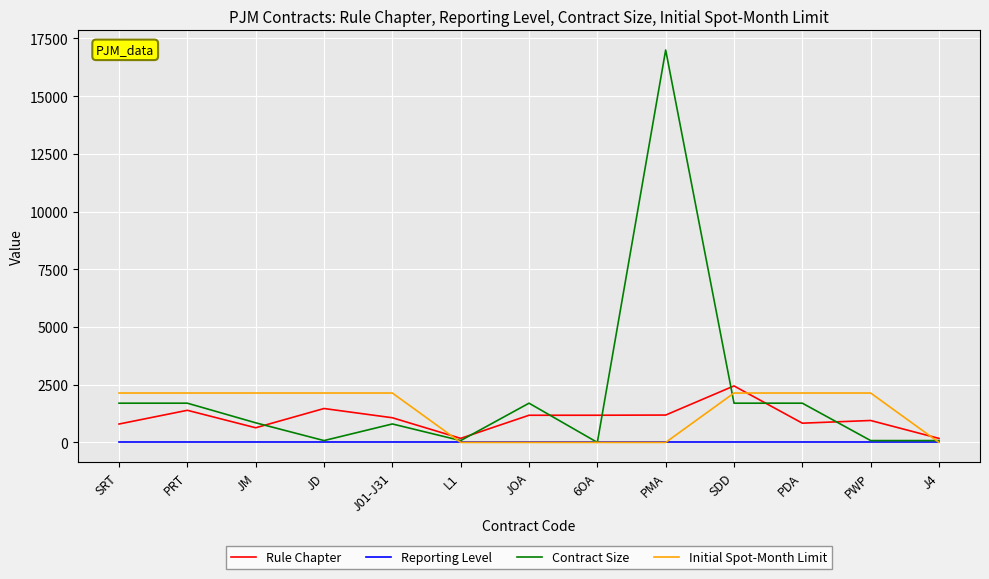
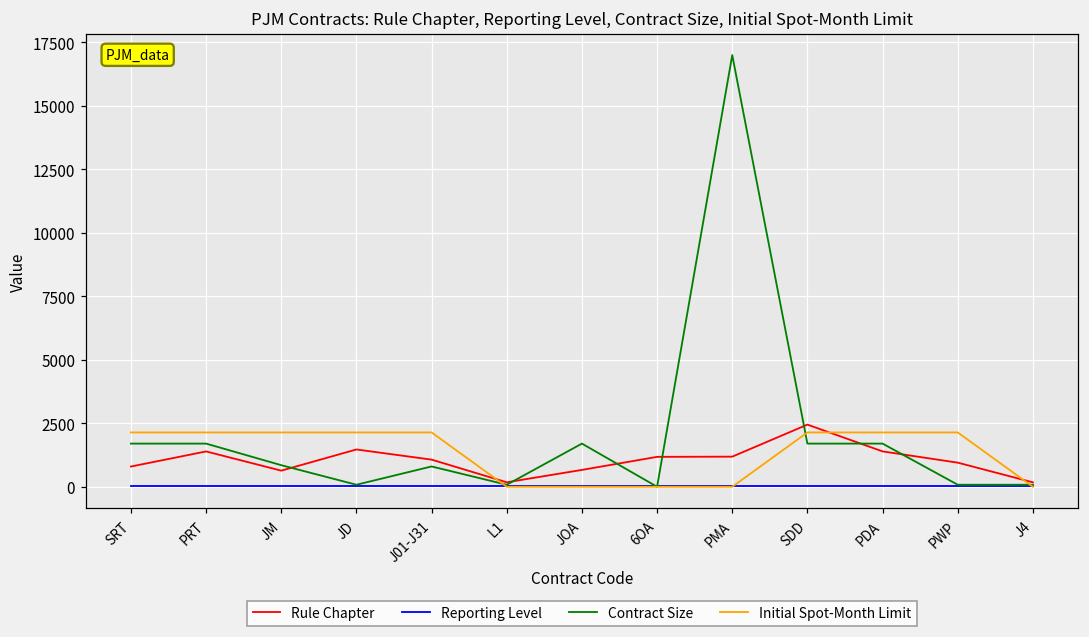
  {
    "Rule Chapter": {
      "SRT": 800,
      "PRT": 1400,
      "JM": 600,
      "JD": 1500,
      "J01-J31": 1100,
-     "JOA": 1200,
+     "JOA": 700,
      "6OA": 1200,
      "PMA": 1200,
      "SDD": 2400,
-     "PDA": 800,
+     "PDA": 1400,
      "PWP": 1000
    },
    "Reporting Level": {
      "SRT": 0,
      "PRT": 0,
      "JM": 0,
      "J01-J31": 0,
      "SDD": 0,
      "PDA": 0
    },
    "Contract Size": {
      "SRT": 1700,
      "PRT": 1700,
      "JM": 900,
      "J01-J31": 800,
      "JOA": 1700,
      "PMA": 17000,
      "SDD": 1700,
      "PDA": 1700
    },
    "Initial Spot-Month Limit": {
      "SRT": 2100,
      "PRT": 2100,
      "JM": 2100,
      "JD": 2100,
      "J01-J31": 2100,
      "SDD": 2100,
      "PDA": 2100,
      "PWP": 2100
    }
  }
